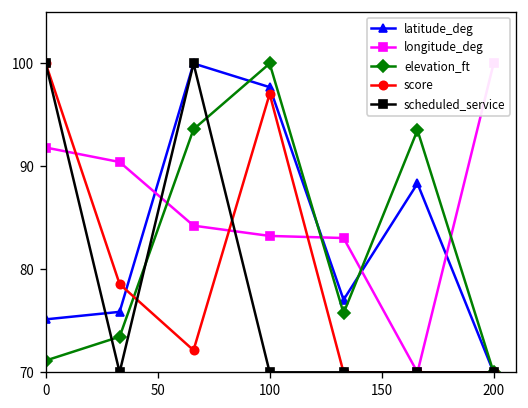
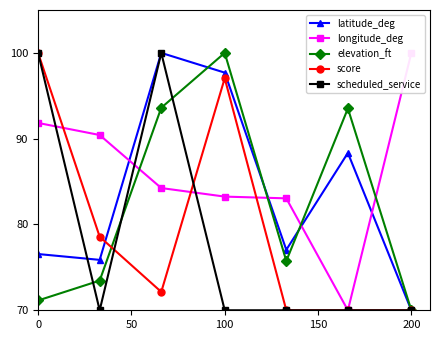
  {
    "latitude_deg": {
-     "0": 75,
+     "0": 77,
      "100": 98
    },
    "longitude_deg": {
      "0": 92,
      "100": 83
    },
    "elevation_ft": {
      "0": 71,
      "100": 100
    },
    "score": {
      "100": 97
    },
    "scheduled_service": {
      "100": 70
    }
  }
